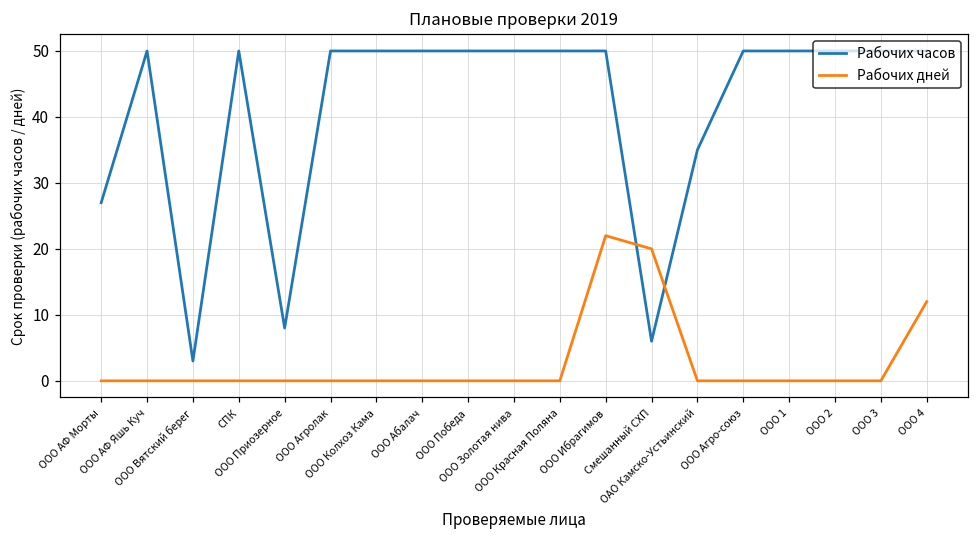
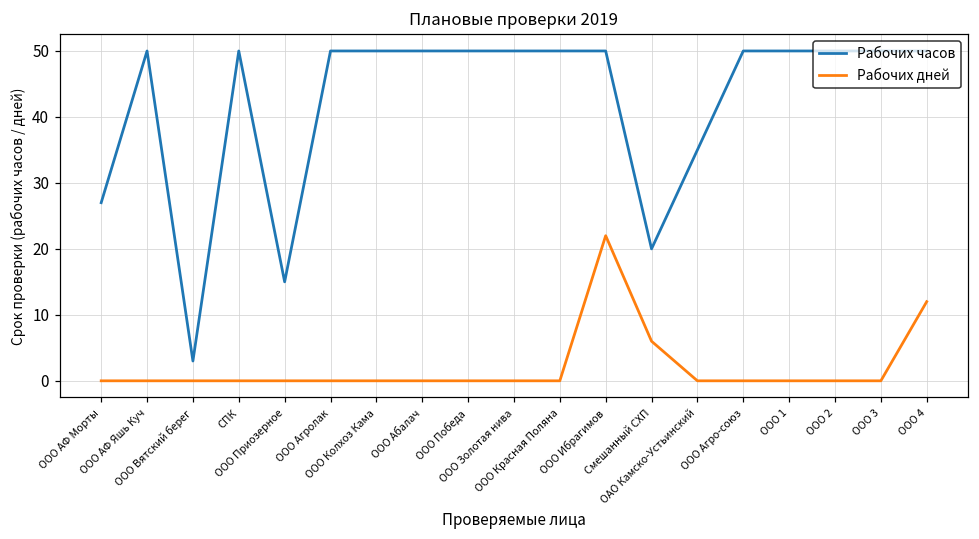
  {
    "Рабочих часов": {
      "ООО АФ Морты": 27,
      "ООО АФ Яшь Куч": 50,
      "ООО Вятский берег": 3,
      "СПК": 50,
-     "ООО Приозерное": 8,
+     "ООО Приозерное": 15,
      "ООО Агролак": 50,
      "ООО Колхоз Кама": 50,
      "ООО Абалач": 50,
      "ООО Победа": 50,
      "ООО Золотая нива": 50,
      "ООО Красная Поляна": 50,
      "ООО Ибрагимов": 50,
-     "Смешанный СХП": 6,
+     "Смешанный СХП": 20,
      "ОАО Камско-Устьинский": 35,
      "ООО Агро-союз": 50,
      "ООО 1": 50
    },
    "Рабочих дней": {
      "ООО АФ Морты": 0,
      "ООО АФ Яшь Куч": 0,
      "ООО Вятский берег": 0,
      "СПК": 0,
      "ООО Приозерное": 0,
      "ООО Агролак": 0,
      "ООО Колхоз Кама": 0,
      "ООО Абалач": 0,
      "ООО Победа": 0,
      "ООО Золотая нива": 0,
      "ООО Красная Поляна": 0,
      "ООО Ибрагимов": 22,
-     "Смешанный СХП": 20,
+     "Смешанный СХП": 6,
      "ОАО Камско-Устьинский": 0,
      "ООО Агро-союз": 0,
      "ООО 1": 0,
      "ООО 2": 0,
      "ООО 3": 0,
      "ООО 4": 12
    }
  }
